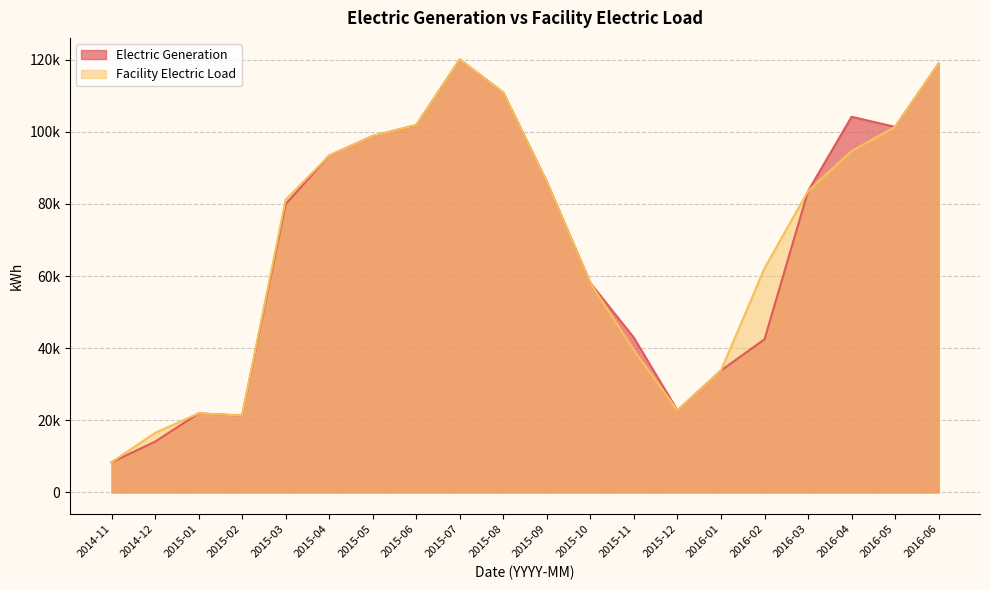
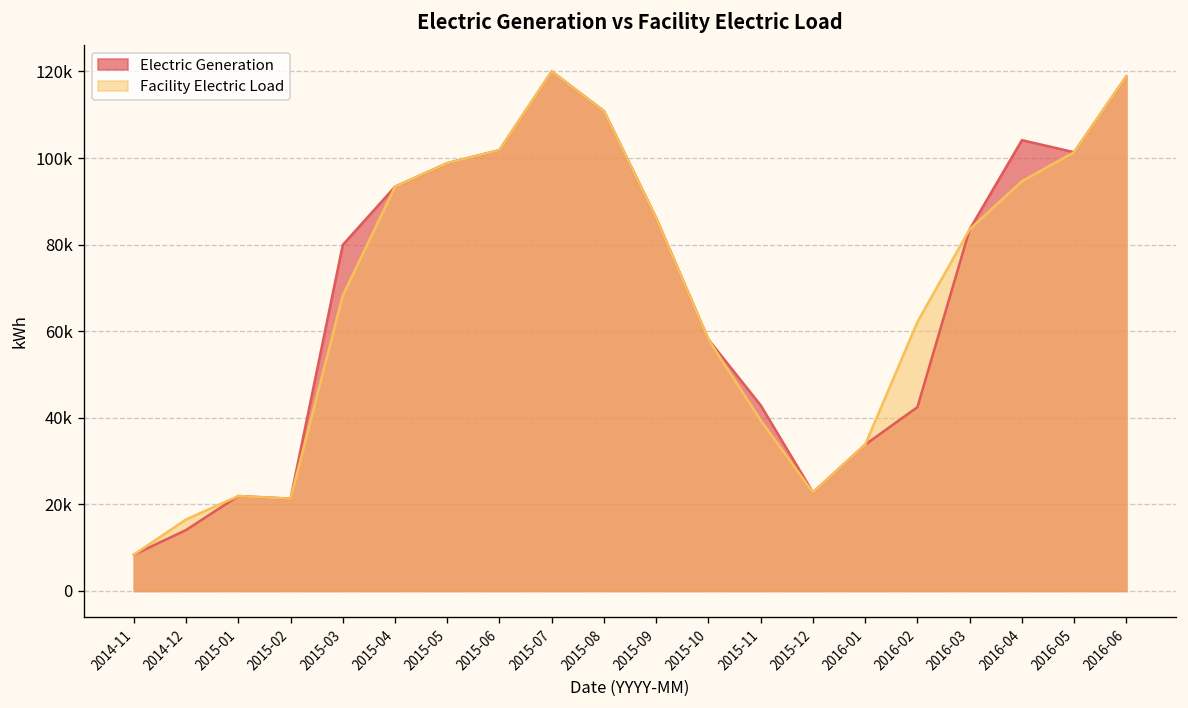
  {
    "Electric Generation": {
      "2014-12": 14000,
      "2015-03": 80000,
      "2015-11": 43000,
      "2016-02": 42000,
      "2016-04": 104000
    },
    "Facility Electric Load": {
      "2014-12": 17000,
-     "2015-03": 81000,
+     "2015-03": 68000,
      "2015-11": 39000,
      "2016-02": 62000,
      "2016-04": 95000
    }
  }
